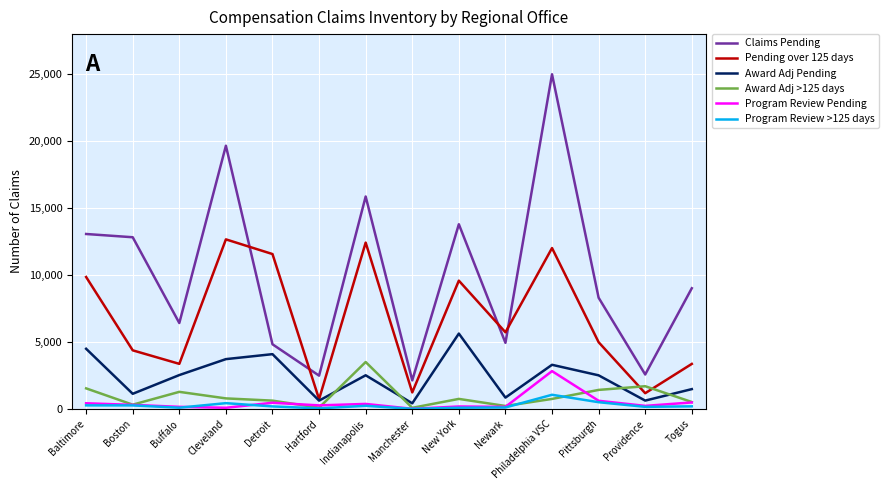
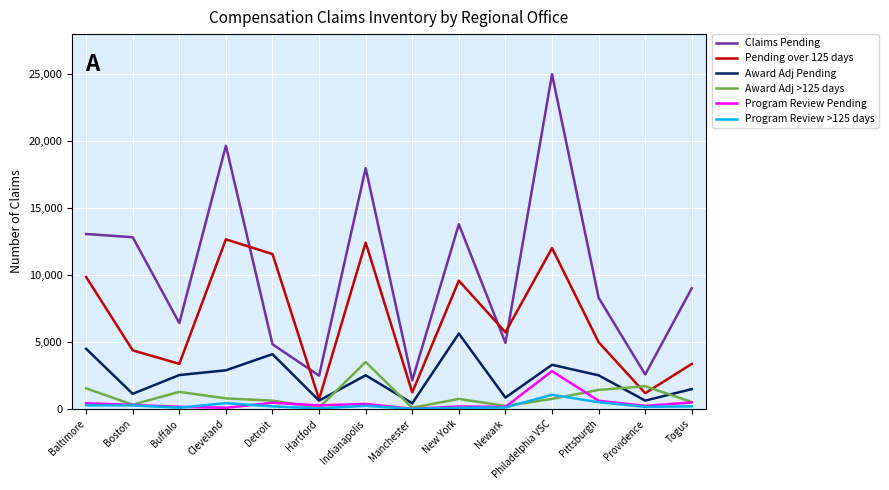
  {
    "Claims Pending": {
      "Baltimore": "13,100",
      "Boston": "12,800",
      "Buffalo": "6,400",
      "Cleveland": "19,600",
      "Detroit": "4,800",
      "Hartford": "2,500",
-     "Indianapolis": "15,900",
+     "Indianapolis": "18,000",
      "Manchester": "2,100",
      "New York": "13,800",
      "Newark": "4,900",
      "Philadelphia VSC": "25,000",
      "Pittsburgh": "8,300",
      "Providence": "2,600",
      "Togus": "9,000"
    },
    "Pending over 125 days": {
      "Baltimore": "9,800",
      "Boston": "4,400",
      "Buffalo": "3,400",
      "Cleveland": "12,700",
      "Detroit": "11,600",
      "Indianapolis": "12,400",
      "Manchester": "1,200",
      "New York": "9,600",
      "Newark": "5,700",
      "Philadelphia VSC": "12,000",
      "Pittsburgh": "5,000",
      "Providence": "1,200",
      "Togus": "3,400"
    },
    "Award Adj Pending": {
      "Baltimore": "4,500",
      "Boston": "1,100",
      "Buffalo": "2,500",
-     "Cleveland": "3,700",
+     "Cleveland": "2,900",
      "Detroit": "4,100",
      "Indianapolis": "2,500",
      "Manchester": "400",
      "New York": "5,600",
      "Newark": "800",
      "Philadelphia VSC": "3,300",
      "Pittsburgh": "2,500",
      "Providence": "600",
      "Togus": "1,500"
    },
    "Award Adj >125 days": {
      "Baltimore": "1,500",
      "Buffalo": "1,300",
      "Cleveland": "800",
      "Indianapolis": "3,500",
      "New York": "700",
      "Philadelphia VSC": "700",
      "Pittsburgh": "1,400",
      "Providence": "1,700"
    },
    "Program Review Pending": {
      "Cleveland": "100",
      "Philadelphia VSC": "2,800"
    },
    "Program Review >125 days": {
      "Cleveland": "400",
      "Detroit": "200",
      "Philadelphia VSC": "1,100",
      "Togus": "200"
    }
  }
